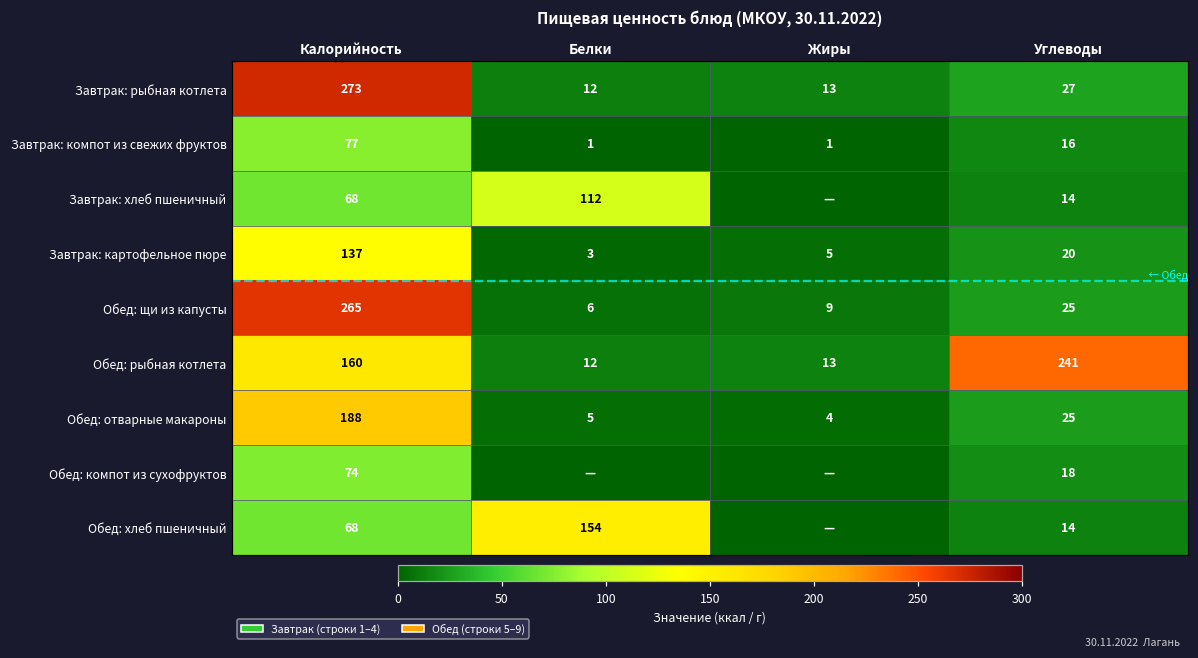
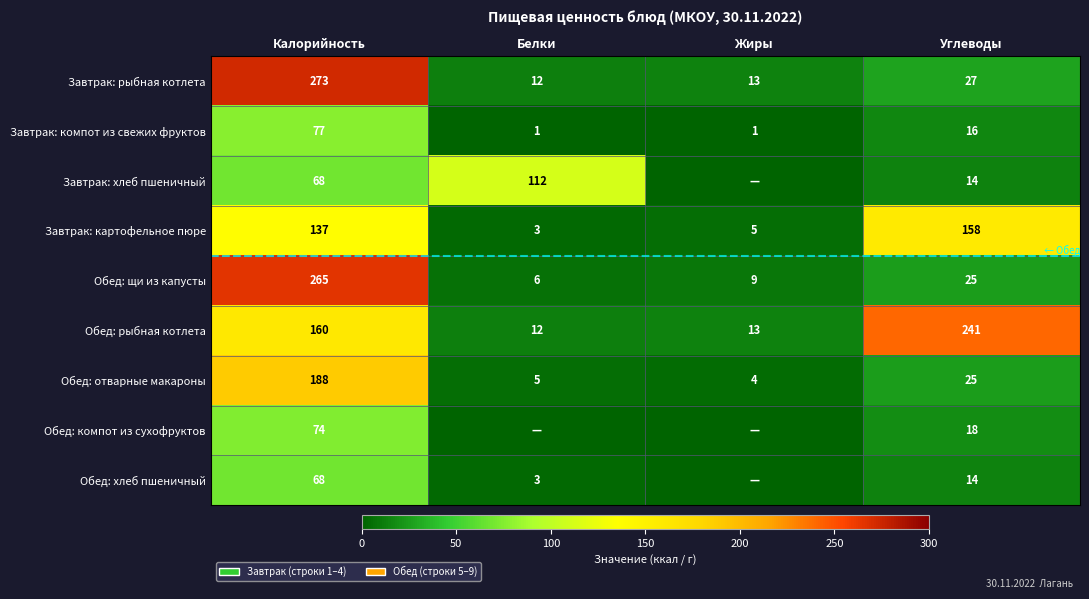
  {
    "Завтрак: рыбная котлета": {
      "Калорийность": 273,
      "Белки": 12,
      "Жиры": 13,
      "Углеводы": 27
    },
    "Завтрак: компот из свежих фруктов": {
      "Калорийность": 77,
      "Белки": 1,
      "Жиры": 1,
      "Углеводы": 16
    },
    "Завтрак: хлеб пшеничный": {
      "Калорийность": 68,
      "Белки": 112,
      "Углеводы": 14
    },
    "Завтрак: картофельное пюре": {
      "Калорийность": 137,
      "Белки": 3,
      "Жиры": 5,
-     "Углеводы": 20
+     "Углеводы": 158
    },
    "Обед: щи из капусты": {
      "Калорийность": 265,
      "Белки": 6,
      "Жиры": 9,
      "Углеводы": 25
    },
    "Обед: рыбная котлета": {
      "Калорийность": 160,
      "Белки": 12,
      "Жиры": 13,
      "Углеводы": 241
    },
    "Обед: отварные макароны": {
      "Калорийность": 188,
      "Белки": 5,
      "Жиры": 4,
      "Углеводы": 25
    },
    "Обед: компот из сухофруктов": {
      "Калорийность": 74,
      "Углеводы": 18
    },
    "Обед: хлеб пшеничный": {
      "Калорийность": 68,
-     "Белки": 154,
+     "Белки": 3,
      "Углеводы": 14
    }
  }
